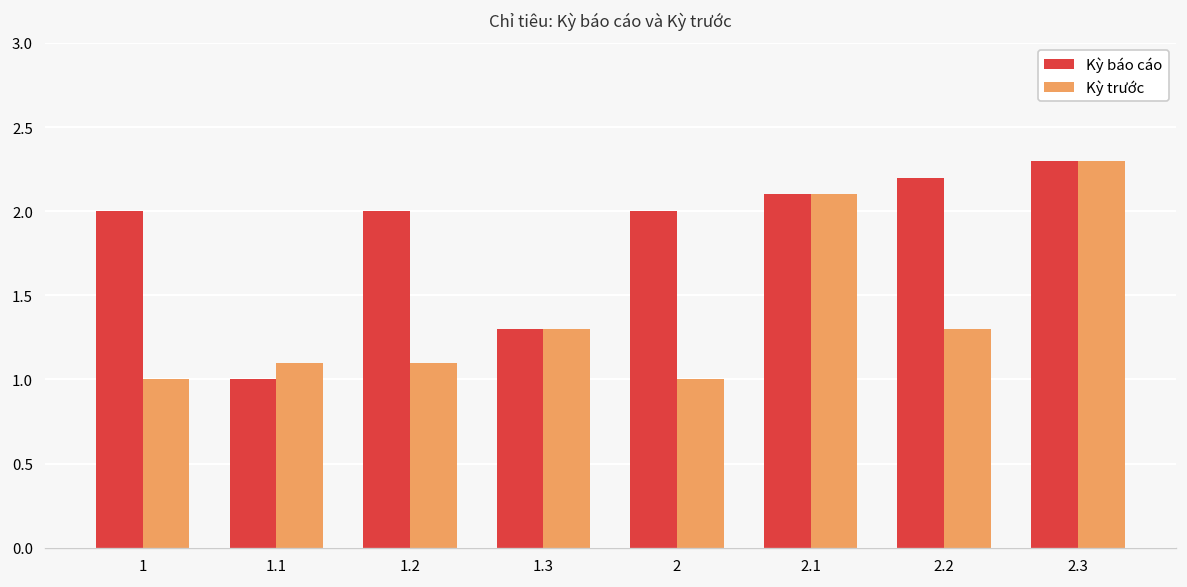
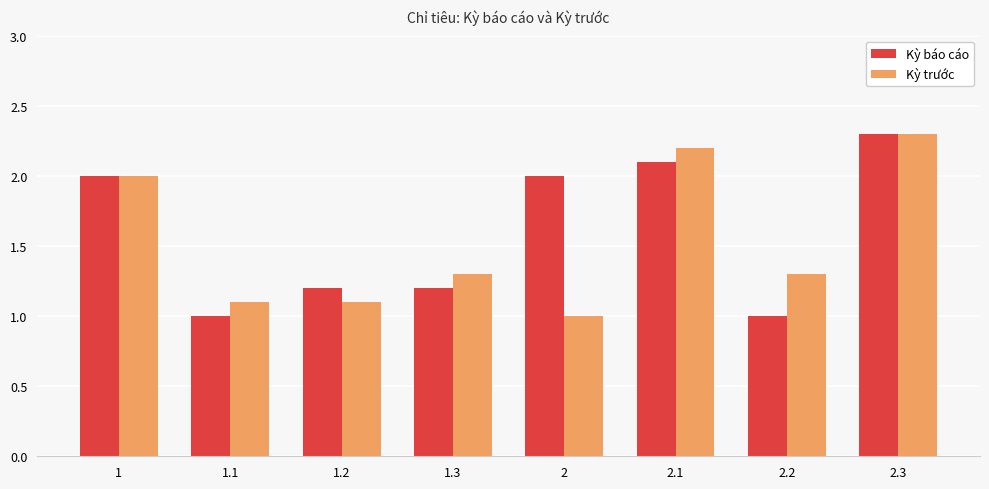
  {
    "Kỳ báo cáo": {
      "1": 2.0,
      "1.1": 1.0,
-     "1.2": 2.0,
-     "1.3": 1.3,
+     "1.2": 1.2,
+     "1.3": 1.2,
      "2": 2.0,
      "2.1": 2.1,
-     "2.2": 2.2,
+     "2.2": 1.0,
      "2.3": 2.3
    },
    "Kỳ trước": {
-     "1": 1,
+     "1": 2,
      "1.1": 1.1,
      "1.2": 1.1,
      "1.3": 1.3,
      "2": 1.0,
-     "2.1": 2.1,
+     "2.1": 2.2,
      "2.2": 1.3,
      "2.3": 2.3
    }
  }
